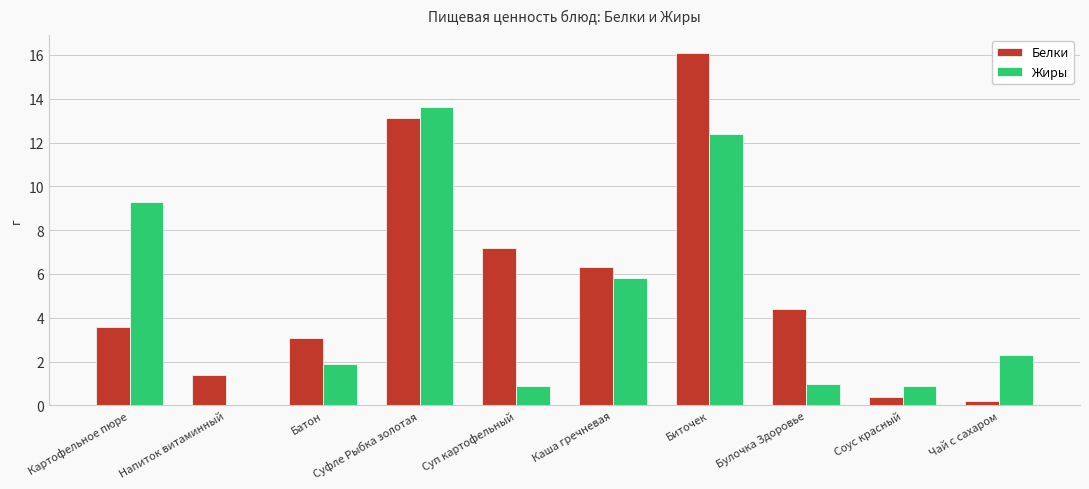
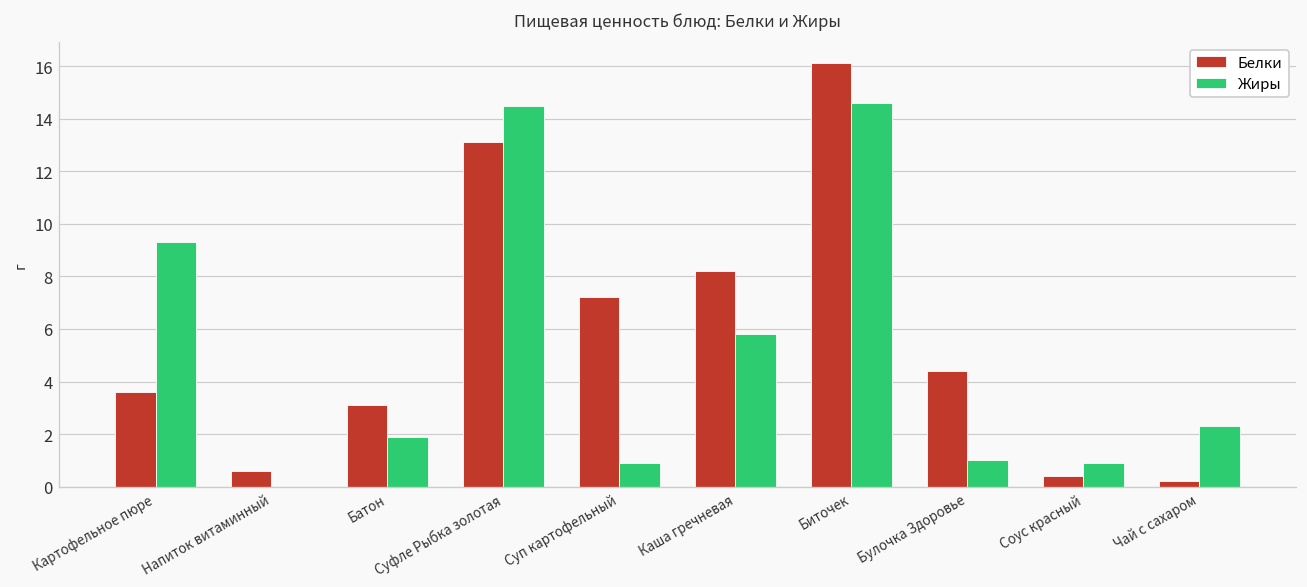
  {
    "Белки": {
      "Картофельное пюре": 3.6,
-     "Напиток витаминный": 1.4,
+     "Напиток витаминный": 0.6,
      "Батон": 3.1,
      "Суфле Рыбка золотая": 13.1,
      "Суп картофельный": 7.2,
-     "Каша гречневая": 6.3,
+     "Каша гречневая": 8.2,
      "Биточек": 16.1,
      "Булочка Здоровье": 4.4,
      "Соус красный": 0.4,
      "Чай с сахаром": 0.2
    },
    "Жиры": {
      "Картофельное пюре": 9.3,
      "Напиток витаминный": 0.0,
      "Батон": 1.9,
-     "Суфле Рыбка золотая": 13.6,
+     "Суфле Рыбка золотая": 14.5,
      "Суп картофельный": 0.9,
      "Каша гречневая": 5.8,
-     "Биточек": 12.4,
+     "Биточек": 14.6,
      "Булочка Здоровье": 1.0,
      "Соус красный": 0.9,
      "Чай с сахаром": 2.3
    }
  }
